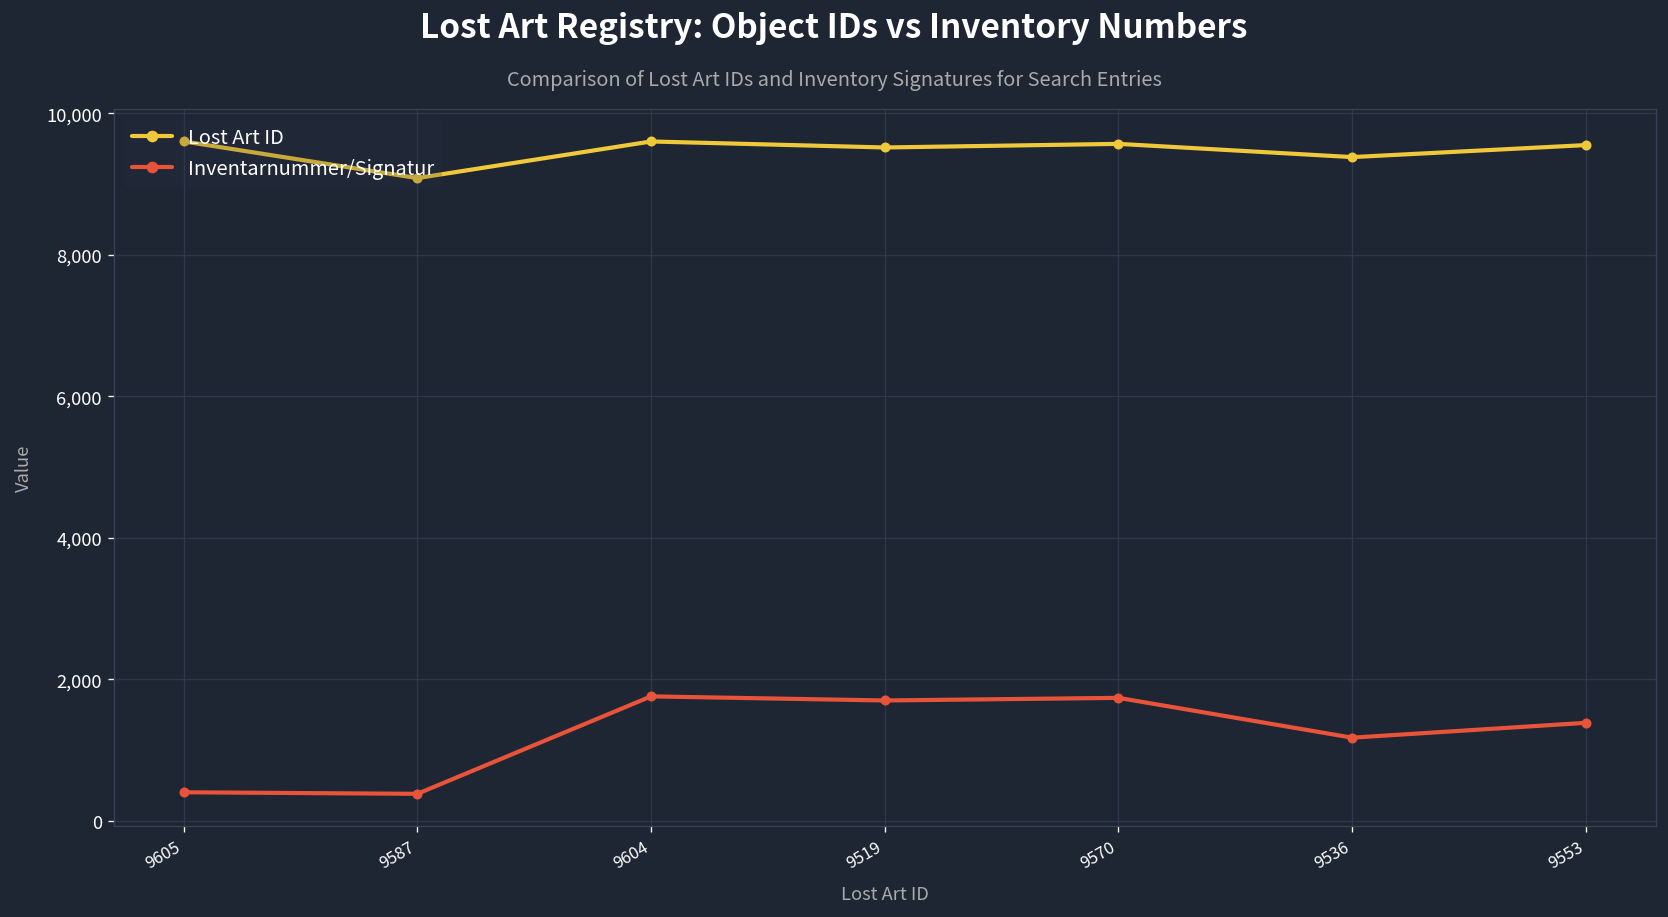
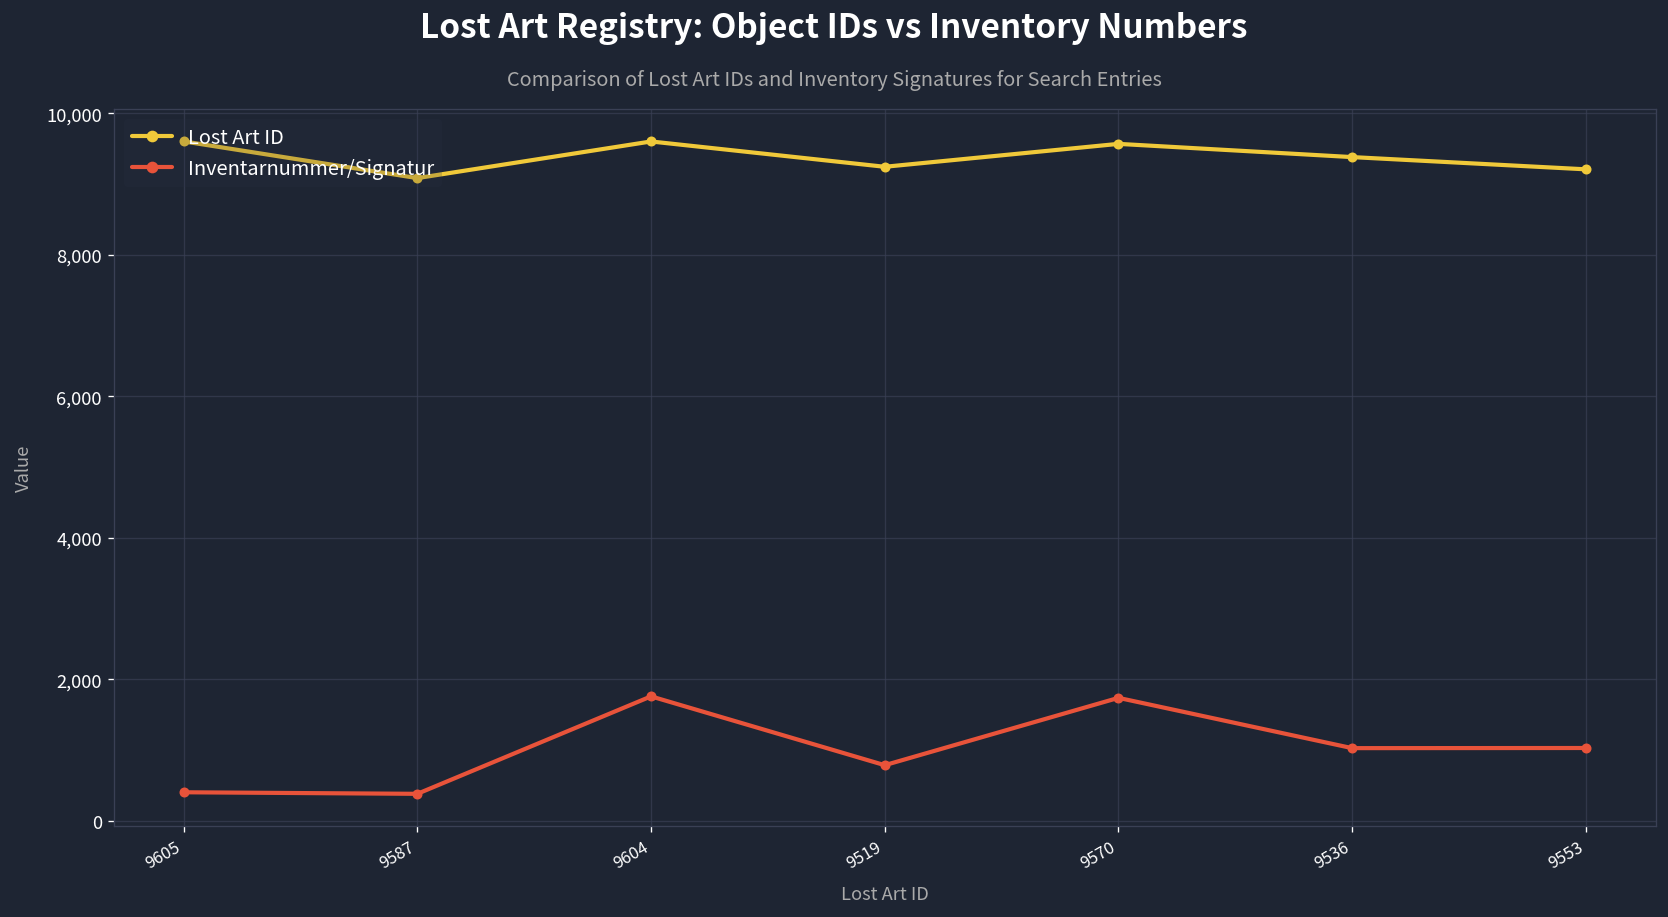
  {
    "Lost Art ID": {
      "9604": "9,600",
-     "9519": "9,500",
+     "9519": "9,200",
      "9570": "9,600",
      "9536": "9,400",
-     "9553": "9,600"
+     "9553": "9,200"
    },
    "Inventarnummer/Signatur": {
      "9605": "400",
      "9587": "400",
      "9604": "1,800",
-     "9519": "1,700",
+     "9519": "800",
      "9570": "1,700",
-     "9536": "1,200",
-     "9553": "1,400"
+     "9536": "1,000",
+     "9553": "1,000"
    }
  }
